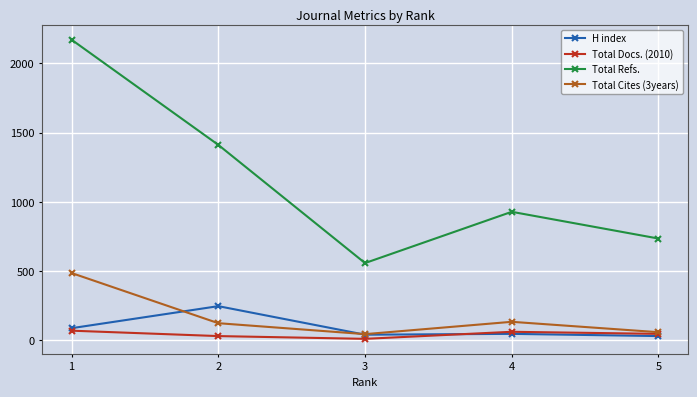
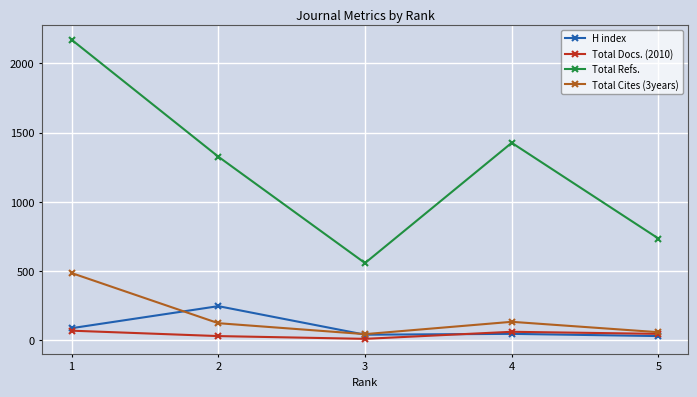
  {
    "H index": {
      "2": 250
    },
    "Total Refs.": {
      "1": 2170,
-     "2": 1410,
+     "2": 1330,
      "3": 560,
-     "4": 930,
+     "4": 1430,
      "5": 740
    }
  }
